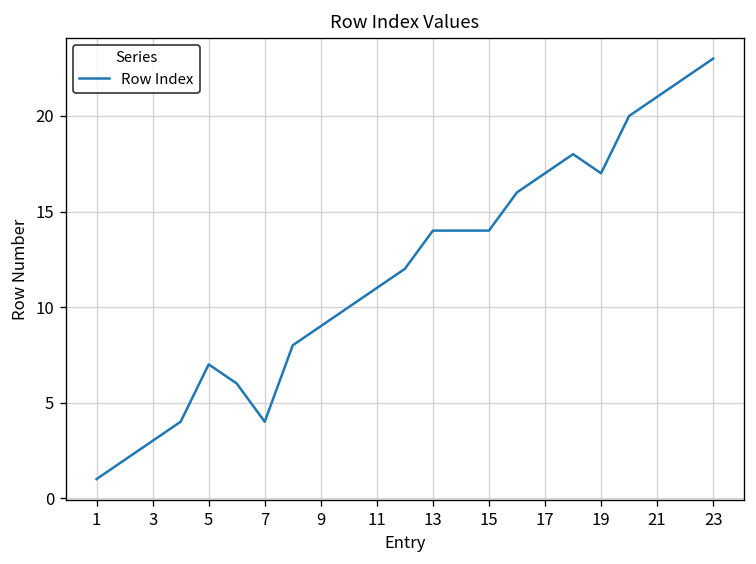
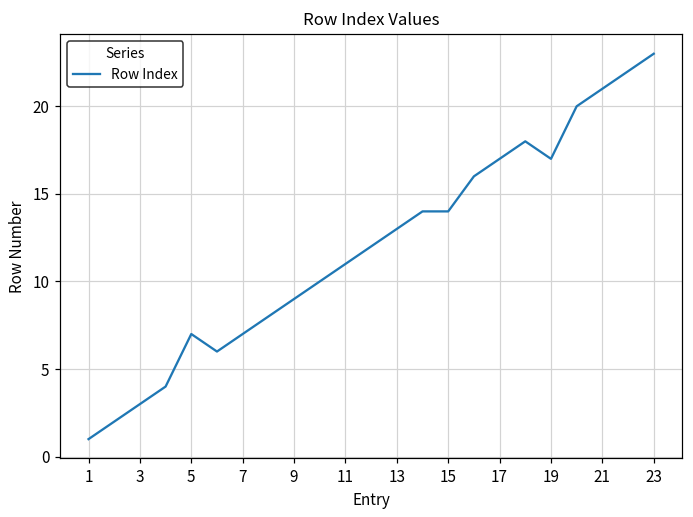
  {
    "1": 1,
    "3": 3,
    "5": 7,
-   "7": 4,
+   "7": 7,
    "9": 9,
    "11": 11,
-   "13": 14,
+   "13": 13,
    "15": 14,
    "17": 17,
    "19": 17,
    "21": 21,
    "23": 23
  }
